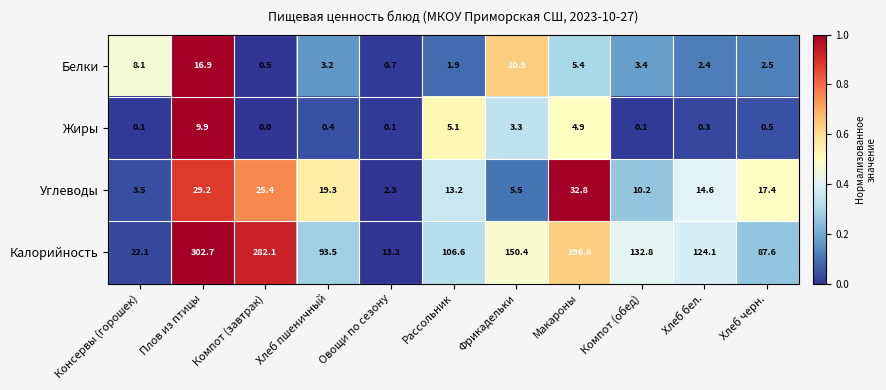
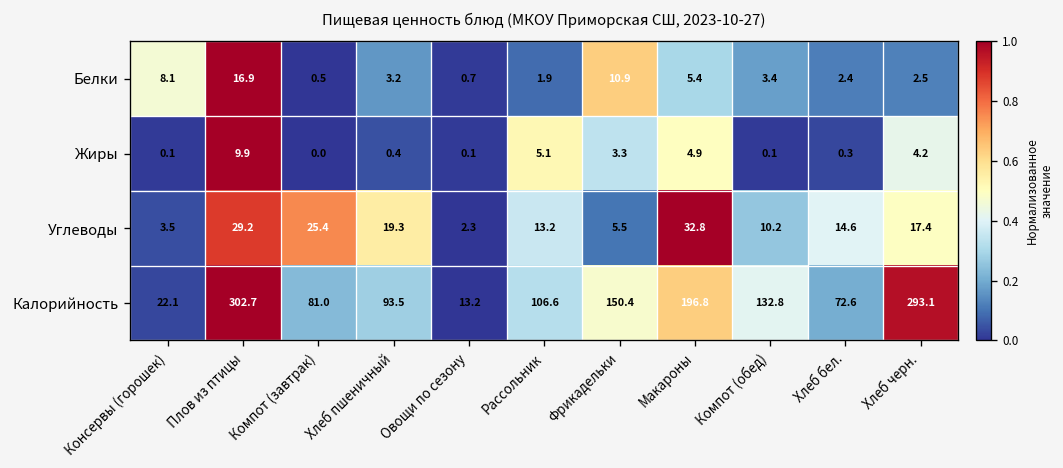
  {
    "Белки": {
      "Консервы (горошек)": 8.1,
      "Плов из птицы": 16.9,
      "Компот (завтрак)": 0.5,
      "Хлеб пшеничный": 3.2,
      "Овощи по сезону": 0.7,
      "Рассольник": 1.9,
      "Фрикадельки": 10.9,
      "Макароны": 5.4,
      "Компот (обед)": 3.4,
      "Хлеб бел.": 2.4,
      "Хлеб черн.": 2.5
    },
    "Жиры": {
      "Консервы (горошек)": 0.1,
      "Плов из птицы": 9.9,
      "Компот (завтрак)": 0.0,
      "Хлеб пшеничный": 0.4,
      "Овощи по сезону": 0.1,
      "Рассольник": 5.1,
      "Фрикадельки": 3.3,
      "Макароны": 4.9,
      "Компот (обед)": 0.1,
      "Хлеб бел.": 0.3,
-     "Хлеб черн.": 0.5
+     "Хлеб черн.": 4.2
    },
    "Углеводы": {
      "Консервы (горошек)": 3.5,
      "Плов из птицы": 29.2,
      "Компот (завтрак)": 25.4,
      "Хлеб пшеничный": 19.3,
      "Овощи по сезону": 2.3,
      "Рассольник": 13.2,
      "Фрикадельки": 5.5,
      "Макароны": 32.8,
      "Компот (обед)": 10.2,
      "Хлеб бел.": 14.6,
      "Хлеб черн.": 17.4
    },
    "Калорийность": {
      "Консервы (горошек)": 22.1,
      "Плов из птицы": 302.7,
-     "Компот (завтрак)": 282.1,
+     "Компот (завтрак)": 81.0,
      "Хлеб пшеничный": 93.5,
      "Овощи по сезону": 13.2,
      "Рассольник": 106.6,
      "Фрикадельки": 150.4,
      "Макароны": 196.8,
      "Компот (обед)": 132.8,
-     "Хлеб бел.": 124.1,
-     "Хлеб черн.": 87.6
+     "Хлеб бел.": 72.6,
+     "Хлеб черн.": 293.1
    }
  }
